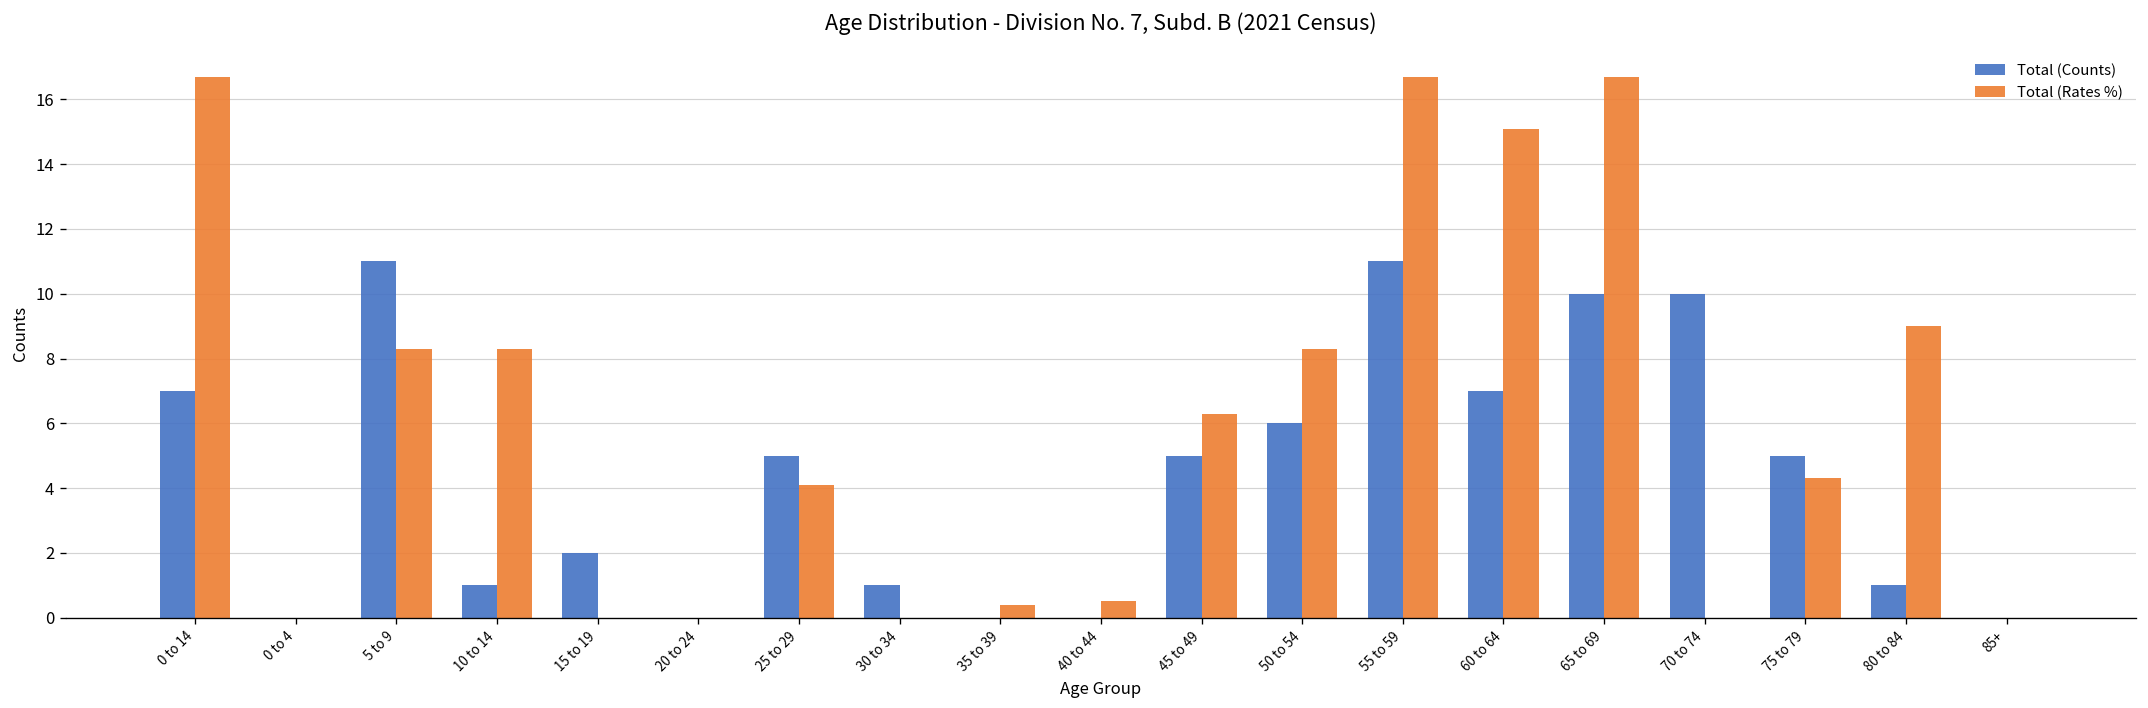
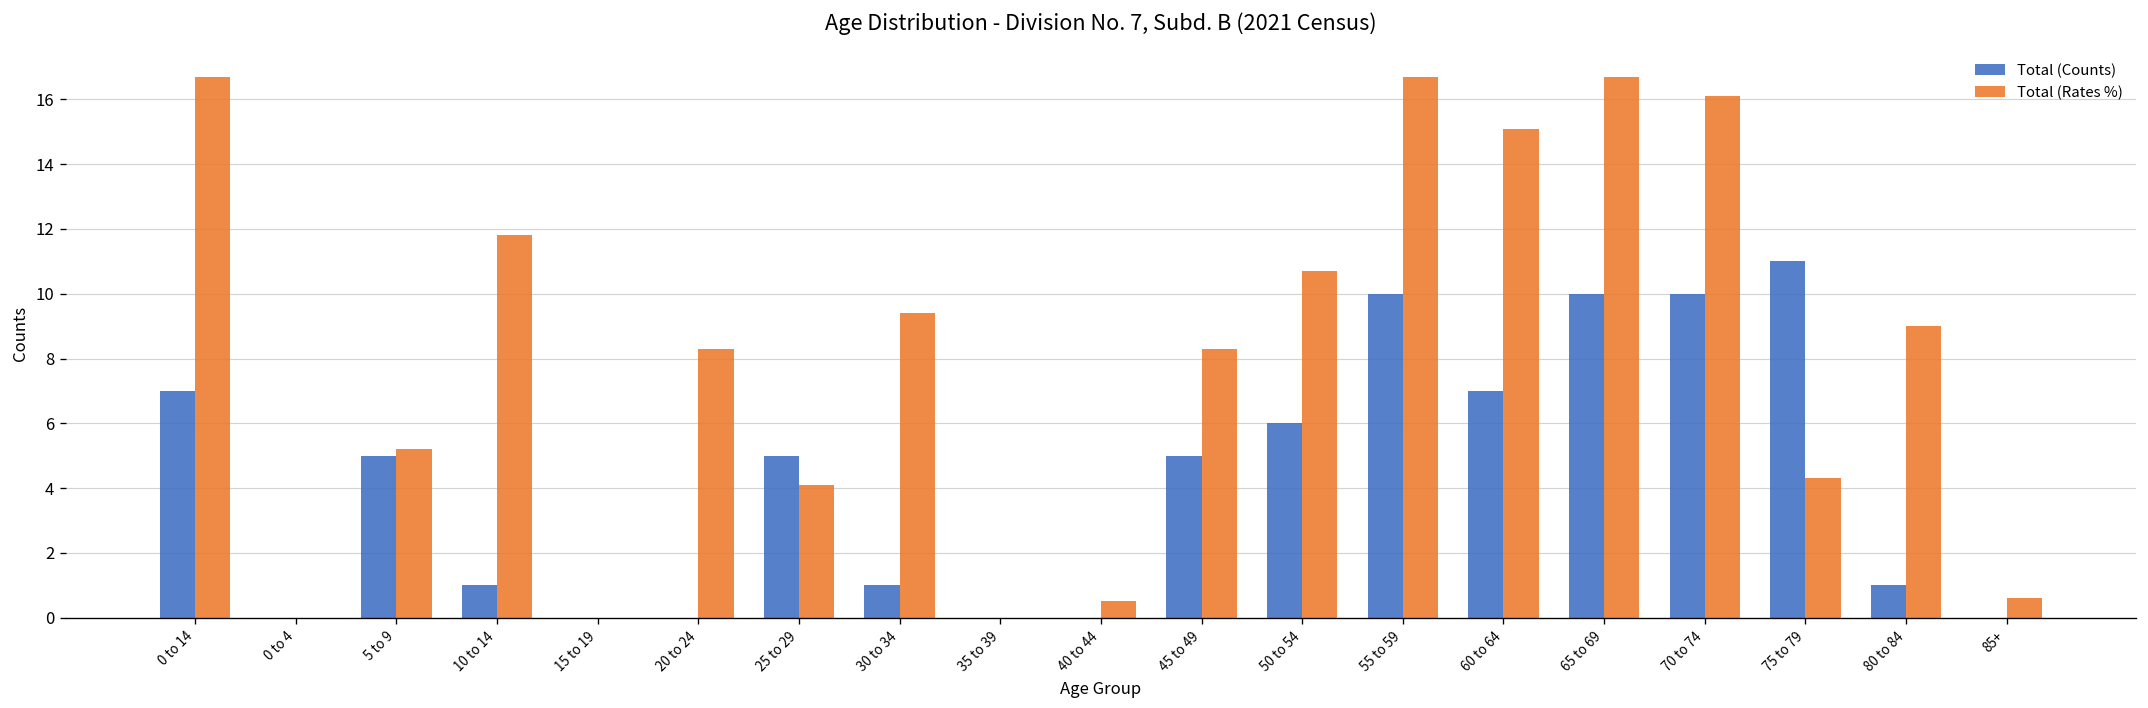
  {
    "Total (Counts)": {
      "0 to 14": 7,
      "0 to 4": 0,
-     "5 to 9": 11,
+     "5 to 9": 5,
      "10 to 14": 1,
-     "15 to 19": 2,
+     "15 to 19": 0,
      "20 to 24": 0,
      "25 to 29": 5,
      "30 to 34": 1,
      "35 to 39": 0,
      "40 to 44": 0,
      "45 to 49": 5,
      "50 to 54": 6,
-     "55 to 59": 11,
+     "55 to 59": 10,
      "60 to 64": 7,
      "65 to 69": 10,
      "70 to 74": 10,
-     "75 to 79": 5,
+     "75 to 79": 11,
      "80 to 84": 1,
      "85+": 0
    },
    "Total (Rates %)": {
      "0 to 14": 16.7,
      "0 to 4": 0.0,
-     "5 to 9": 8.3,
-     "10 to 14": 8.3,
+     "5 to 9": 5.2,
+     "10 to 14": 11.8,
      "15 to 19": 0.0,
-     "20 to 24": 0.0,
+     "20 to 24": 8.3,
      "25 to 29": 4.1,
-     "30 to 34": 0.0,
-     "35 to 39": 0.4,
+     "30 to 34": 9.4,
+     "35 to 39": 0.0,
      "40 to 44": 0.5,
-     "45 to 49": 6.3,
-     "50 to 54": 8.3,
+     "45 to 49": 8.3,
+     "50 to 54": 10.7,
      "55 to 59": 16.7,
      "60 to 64": 15.1,
      "65 to 69": 16.7,
-     "70 to 74": 0.0,
+     "70 to 74": 16.1,
      "75 to 79": 4.3,
      "80 to 84": 9.0,
-     "85+": 0.0
+     "85+": 0.6
    }
  }
